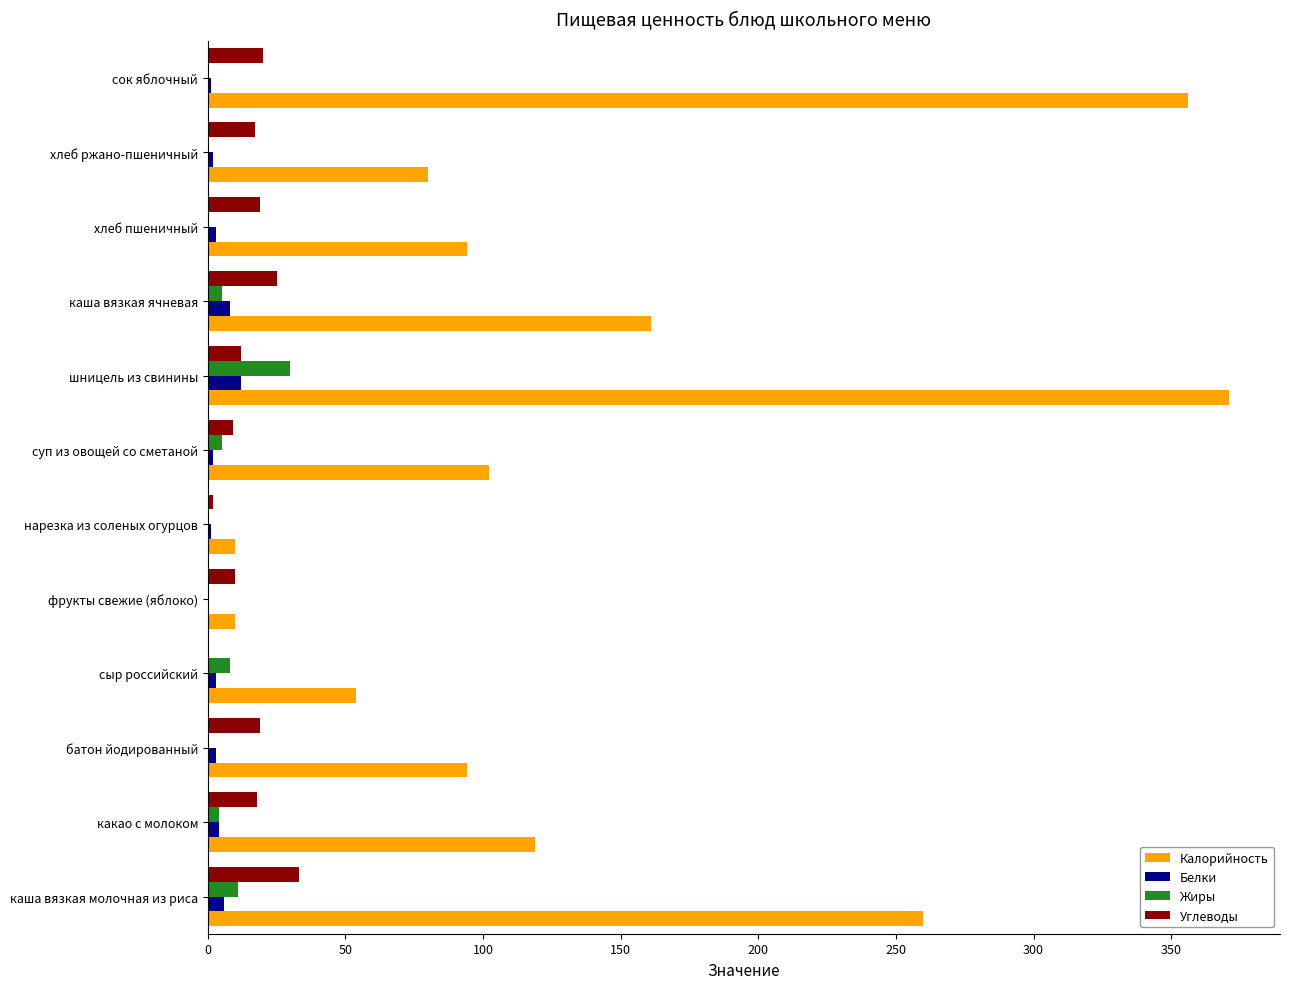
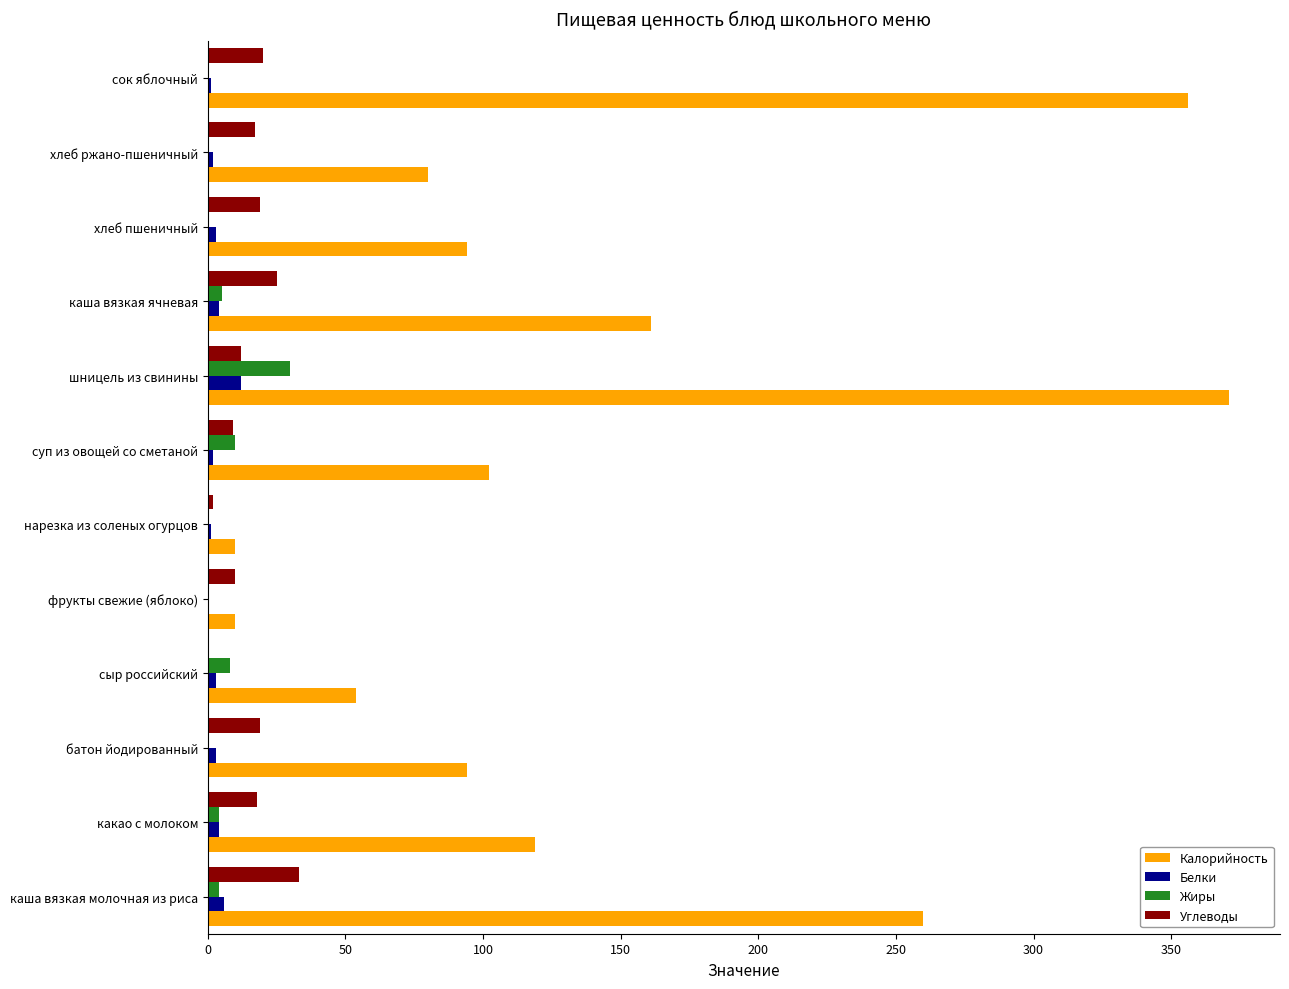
  {
    "Калорийность": {
      "сок яблочный": 356,
      "хлеб ржано-пшеничный": 80,
      "хлеб пшеничный": 94,
      "каша вязкая ячневая": 161,
      "шницель из свинины": 371,
      "суп из овощей со сметаной": 102,
      "нарезка из соленых огурцов": 10,
      "фрукты свежие (яблоко)": 10,
      "сыр российский": 54,
      "батон йодированный": 94,
      "какао с молоком": 119,
      "каша вязкая молочная из риса": 260
    },
    "Белки": {
      "сок яблочный": 1,
      "хлеб ржано-пшеничный": 2,
      "хлеб пшеничный": 3,
-     "каша вязкая ячневая": 8,
+     "каша вязкая ячневая": 4,
      "шницель из свинины": 12,
      "суп из овощей со сметаной": 2,
      "нарезка из соленых огурцов": 1,
      "фрукты свежие (яблоко)": 0,
      "сыр российский": 3,
      "батон йодированный": 3,
      "какао с молоком": 4,
      "каша вязкая молочная из риса": 6
    },
    "Жиры": {
      "сок яблочный": 0,
      "хлеб ржано-пшеничный": 0,
      "хлеб пшеничный": 0,
      "каша вязкая ячневая": 5,
      "шницель из свинины": 30,
-     "суп из овощей со сметаной": 5,
+     "суп из овощей со сметаной": 10,
      "нарезка из соленых огурцов": 0,
      "фрукты свежие (яблоко)": 0,
      "сыр российский": 8,
      "батон йодированный": 0,
      "какао с молоком": 4,
-     "каша вязкая молочная из риса": 11
+     "каша вязкая молочная из риса": 4
    },
    "Углеводы": {
      "сок яблочный": 20,
      "хлеб ржано-пшеничный": 17,
      "хлеб пшеничный": 19,
      "каша вязкая ячневая": 25,
      "шницель из свинины": 12,
      "суп из овощей со сметаной": 9,
      "нарезка из соленых огурцов": 2,
      "фрукты свежие (яблоко)": 10,
      "сыр российский": 0,
      "батон йодированный": 19,
      "какао с молоком": 18,
      "каша вязкая молочная из риса": 33
    }
  }
